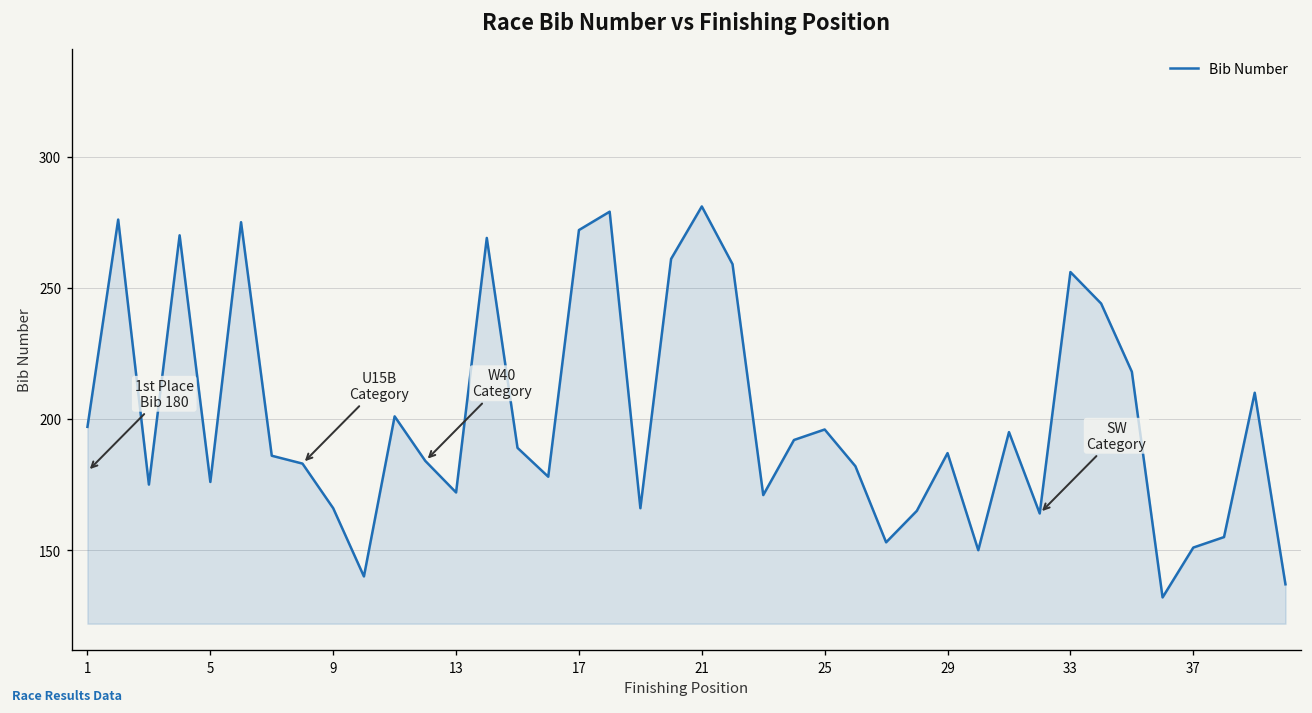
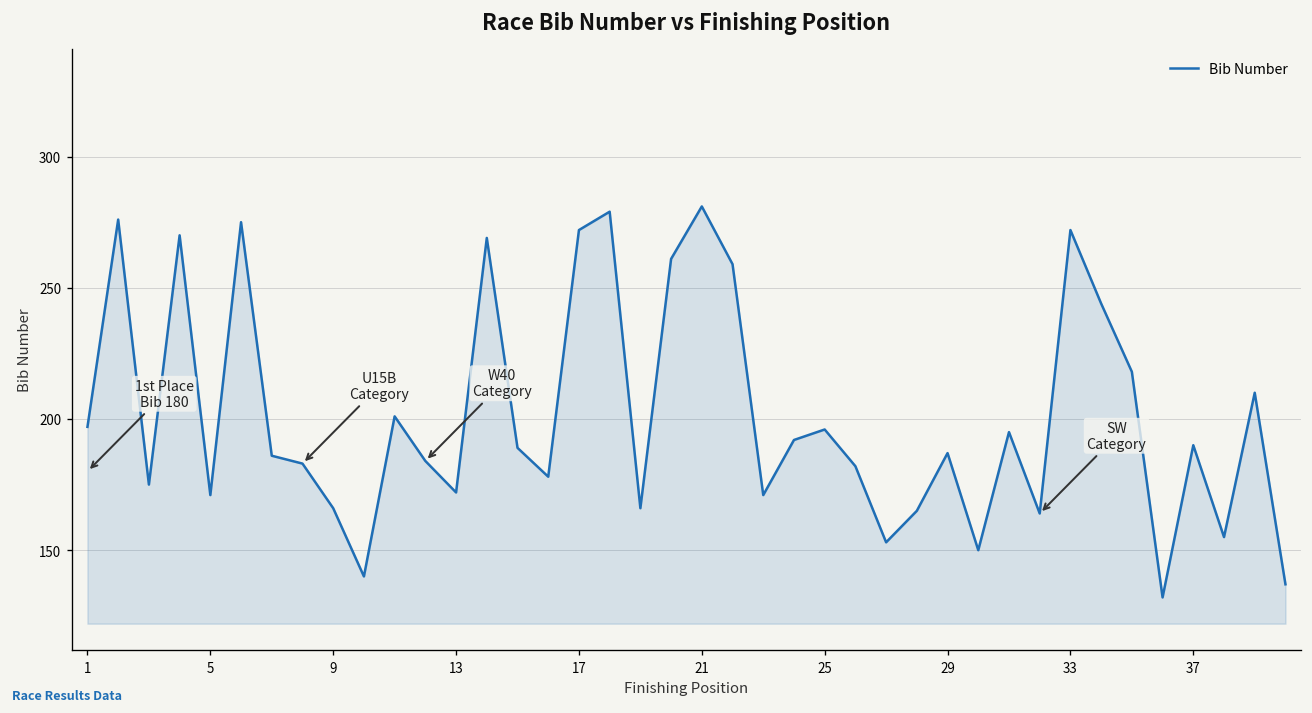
  {
-   "5": 176,
+   "5": 171,
    "9": 166,
    "13": 172,
    "17": 272,
    "21": 281,
    "25": 196,
    "29": 187,
-   "33": 256,
-   "37": 151
+   "33": 272,
+   "37": 190
  }
